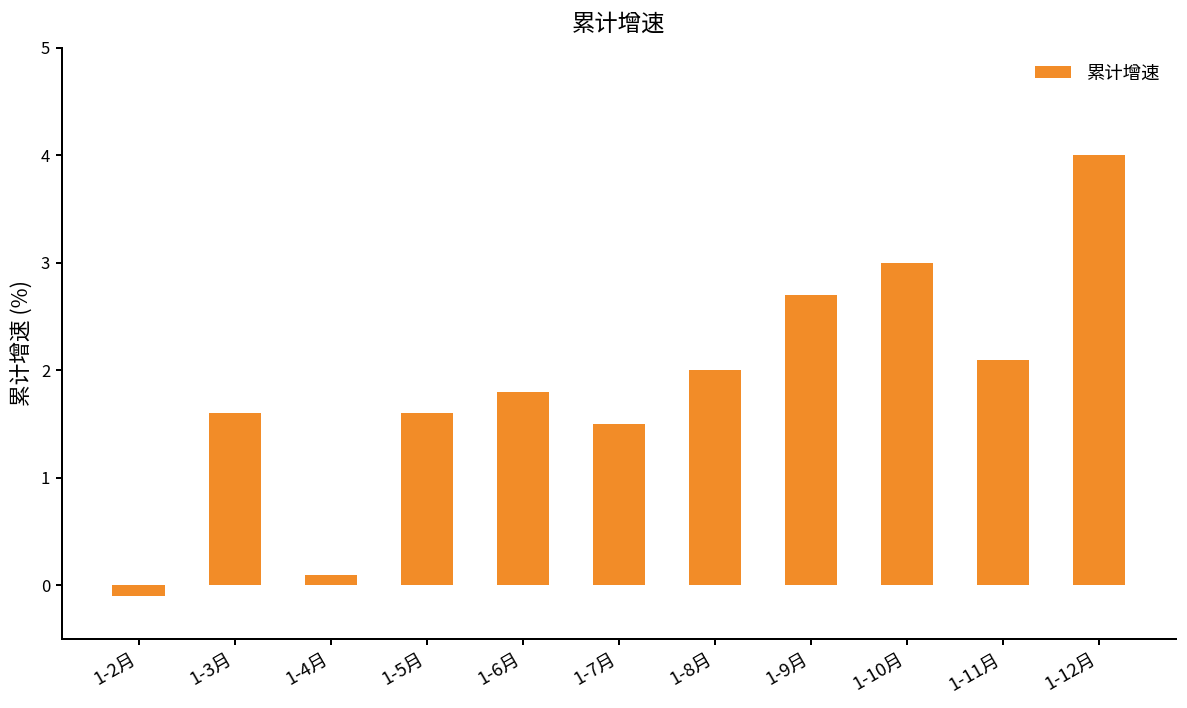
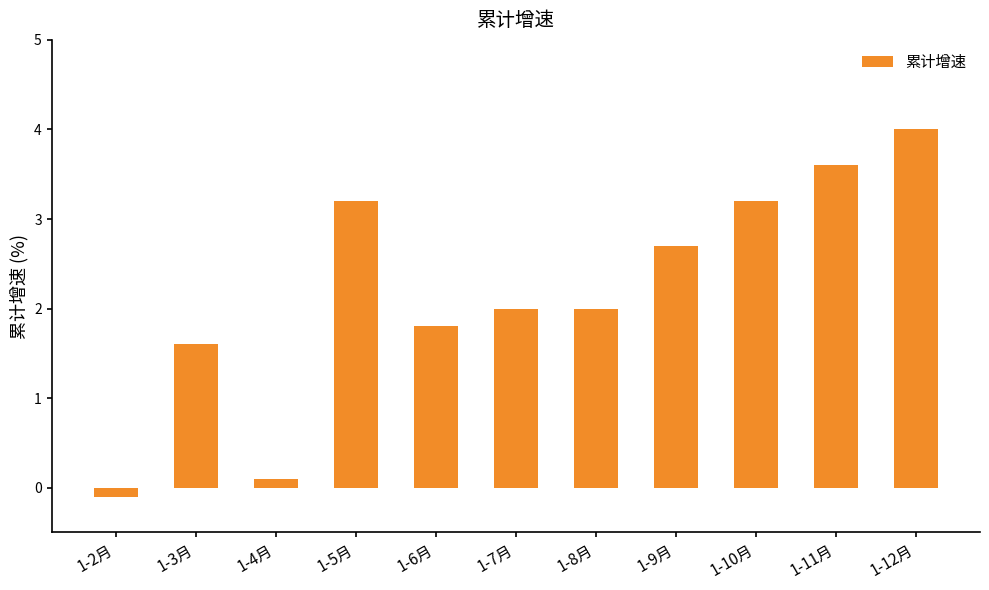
  {
    "1-2月": -0.1,
    "1-3月": 1.6,
    "1-4月": 0.1,
-   "1-5月": 1.6,
+   "1-5月": 3.2,
    "1-6月": 1.8,
-   "1-7月": 1.5,
+   "1-7月": 2.0,
    "1-8月": 2.0,
    "1-9月": 2.7,
-   "1-10月": 3.0,
-   "1-11月": 2.1,
+   "1-10月": 3.2,
+   "1-11月": 3.6,
    "1-12月": 4.0
  }
